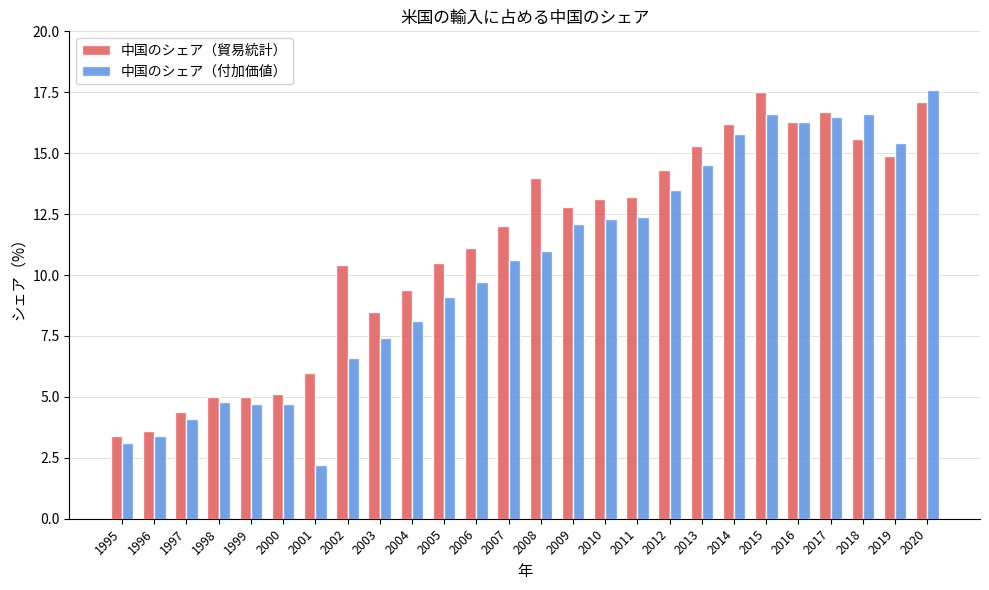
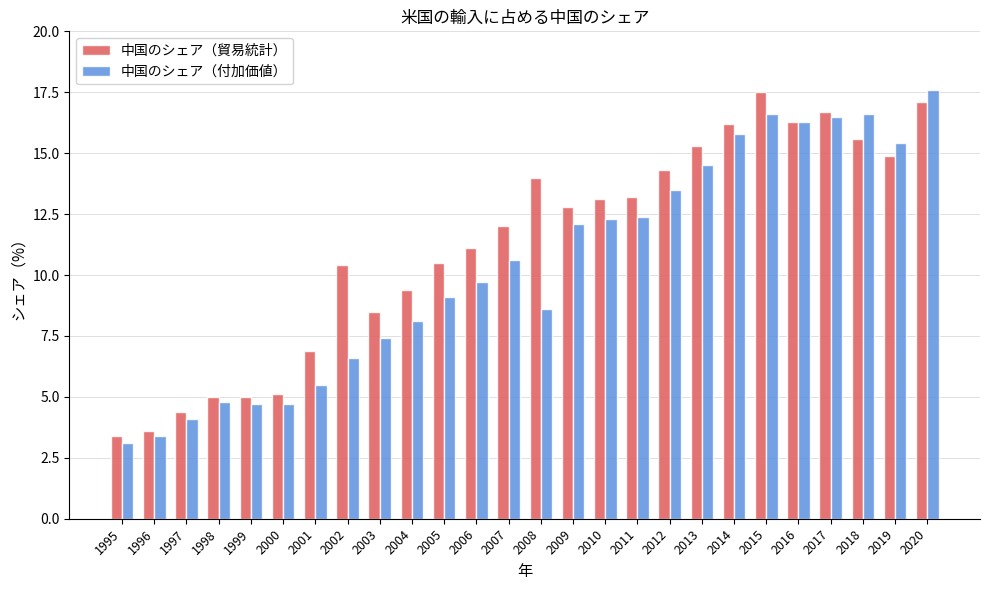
  {
    "中国のシェア（貿易統計）": {
      "1995": 3.4,
      "1996": 3.6,
      "1997": 4.4,
      "1998": 5.0,
      "1999": 5.0,
      "2000": 5.1,
-     "2001": 6.0,
+     "2001": 6.9,
      "2002": 10.4,
      "2003": 8.5,
      "2004": 9.4,
      "2005": 10.5,
      "2006": 11.1,
      "2007": 12.0,
      "2008": 14.0,
      "2009": 12.8,
      "2010": 13.1,
      "2011": 13.2,
      "2012": 14.3,
      "2013": 15.3,
      "2014": 16.2,
      "2015": 17.5,
      "2016": 16.3,
      "2017": 16.7,
      "2018": 15.6,
      "2019": 14.9,
      "2020": 17.1
    },
    "中国のシェア（付加価値）": {
      "1995": 3.1,
      "1996": 3.4,
      "1997": 4.1,
      "1998": 4.8,
      "1999": 4.7,
      "2000": 4.7,
-     "2001": 2.2,
+     "2001": 5.5,
      "2002": 6.6,
      "2003": 7.4,
      "2004": 8.1,
      "2005": 9.1,
      "2006": 9.7,
      "2007": 10.6,
-     "2008": 11.0,
+     "2008": 8.6,
      "2009": 12.1,
      "2010": 12.3,
      "2011": 12.4,
      "2012": 13.5,
      "2013": 14.5,
      "2014": 15.8,
      "2015": 16.6,
      "2016": 16.3,
      "2017": 16.5,
      "2018": 16.6,
      "2019": 15.4,
      "2020": 17.6
    }
  }
